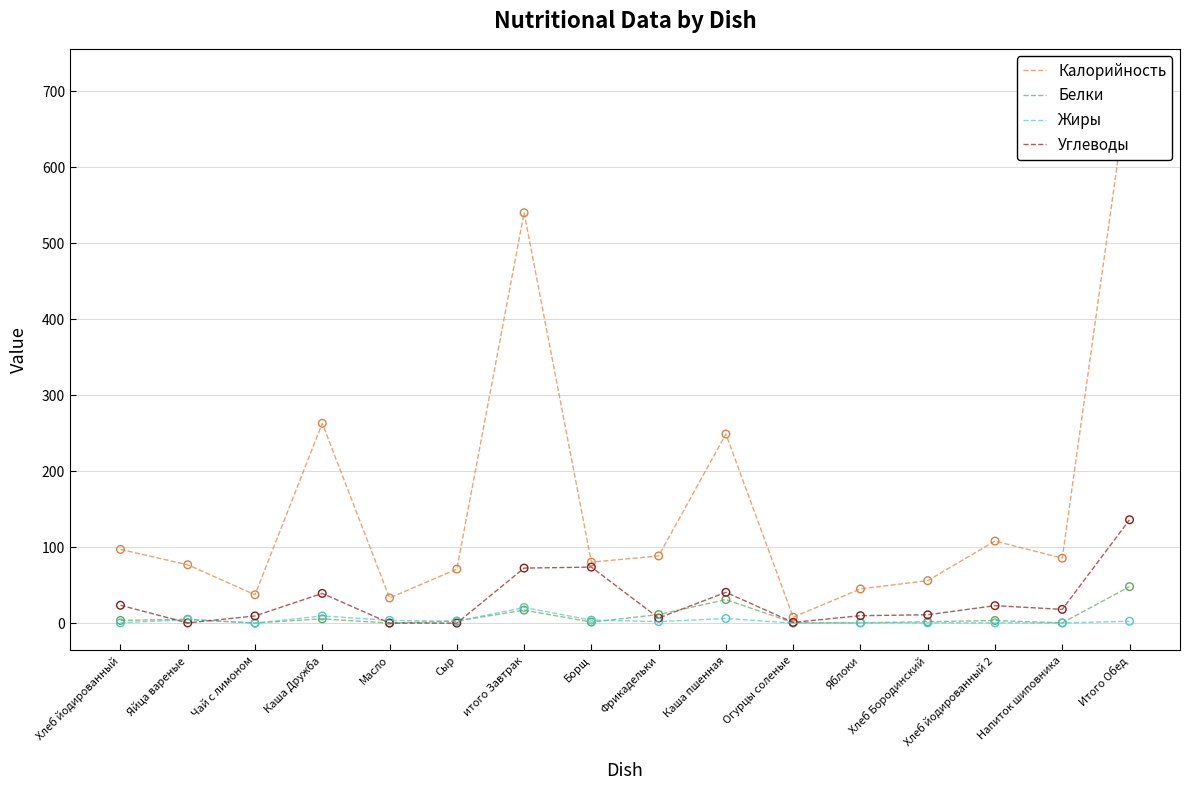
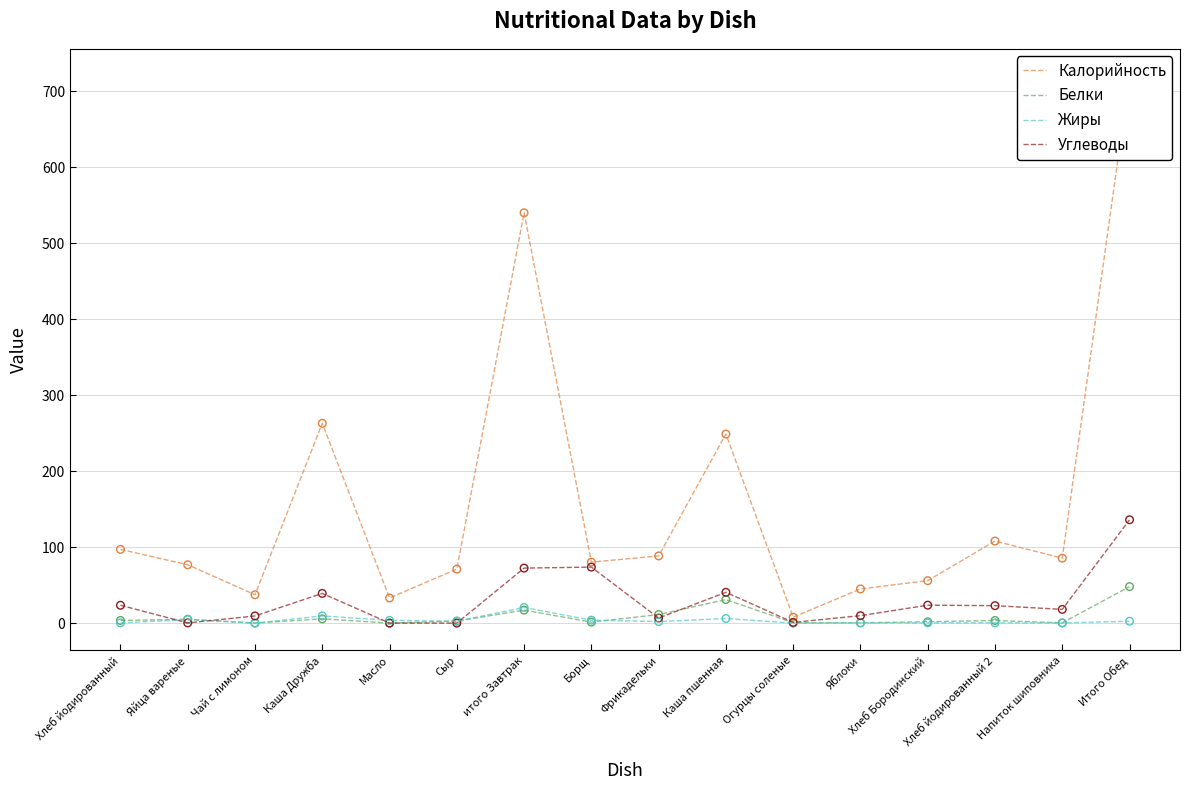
  {
    "Калорийность": {
      "Хлеб йодированный": 100,
      "Яйца вареные": 80,
      "Чай с лимоном": 40,
      "Каша Дружба": 260,
      "Масло": 30,
      "Сыр": 70,
      "итого Завтрак": 540,
      "Борщ": 80,
      "Фрикадельки": 90,
      "Каша пшенная": 250,
      "Огурцы соленые": 10,
      "Яблоки": 50,
      "Хлеб Бородинский": 60,
      "Хлеб йодированный 2": 110,
      "Напиток шиповника": 90
    },
    "Белки": {
      "Каша Дружба": 10,
      "итого Завтрак": 20,
      "Фрикадельки": 10,
      "Каша пшенная": 30,
      "Итого Обед": 50
    },
    "Жиры": {
      "Каша Дружба": 10,
      "Масло": 0,
      "итого Завтрак": 20,
      "Фрикадельки": 0,
      "Каша пшенная": 10,
      "Итого Обед": 0
    },
    "Углеводы": {
      "Хлеб йодированный": 20,
      "Яйца вареные": 0,
      "Чай с лимоном": 10,
      "Каша Дружба": 40,
      "итого Завтрак": 70,
      "Борщ": 70,
      "Фрикадельки": 10,
      "Каша пшенная": 40,
      "Яблоки": 10,
-     "Хлеб Бородинский": 10,
+     "Хлеб Бородинский": 20,
      "Хлеб йодированный 2": 20,
      "Напиток шиповника": 20,
      "Итого Обед": 140
    }
  }
